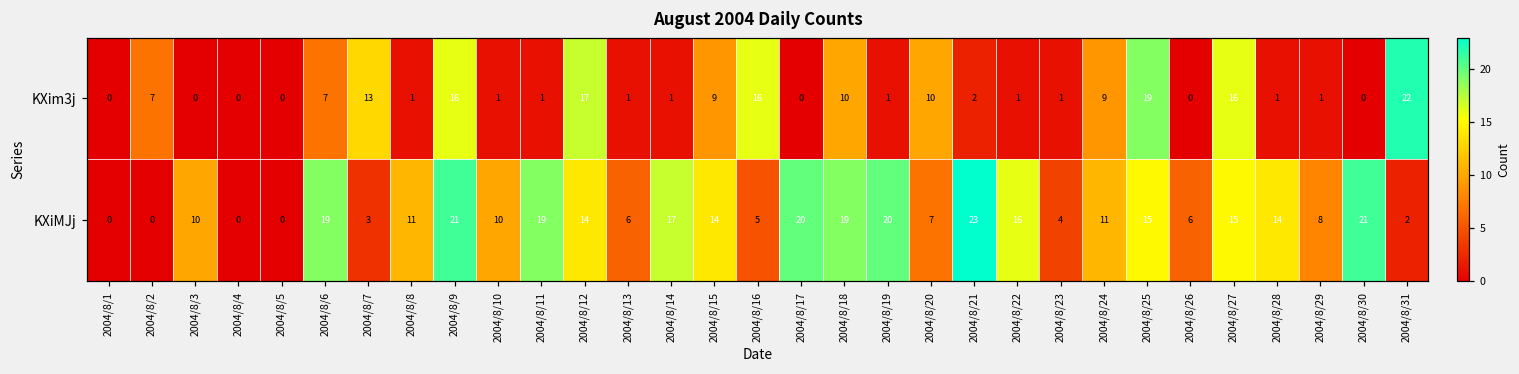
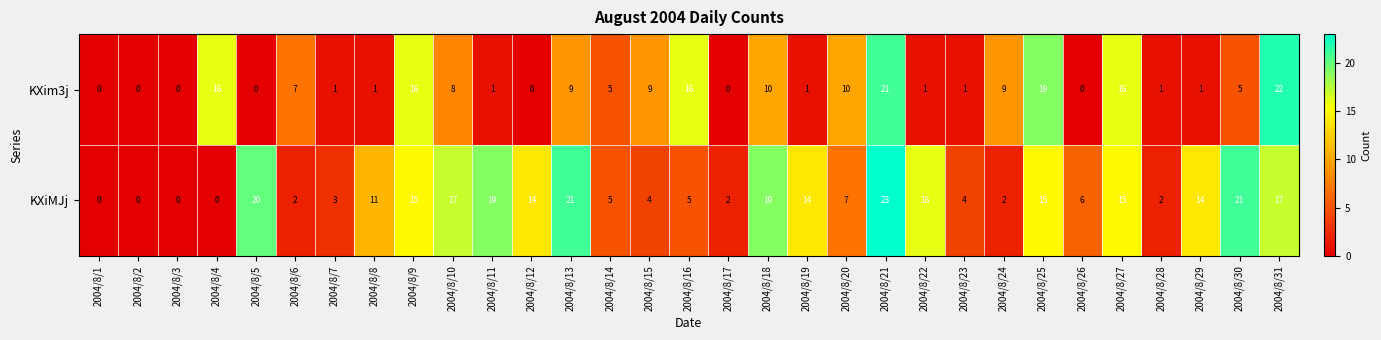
  {
    "KXim3j": {
      "2004/8/1": 0,
-     "2004/8/2": 7,
+     "2004/8/2": 0,
      "2004/8/3": 0,
-     "2004/8/4": 0,
+     "2004/8/4": 16,
      "2004/8/5": 0,
      "2004/8/6": 7,
-     "2004/8/7": 13,
+     "2004/8/7": 1,
      "2004/8/8": 1,
      "2004/8/9": 16,
-     "2004/8/10": 1,
+     "2004/8/10": 8,
      "2004/8/11": 1,
-     "2004/8/12": 17,
-     "2004/8/13": 1,
-     "2004/8/14": 1,
+     "2004/8/12": 0,
+     "2004/8/13": 9,
+     "2004/8/14": 5,
      "2004/8/15": 9,
      "2004/8/16": 16,
      "2004/8/17": 0,
      "2004/8/18": 10,
      "2004/8/19": 1,
      "2004/8/20": 10,
-     "2004/8/21": 2,
+     "2004/8/21": 21,
      "2004/8/22": 1,
      "2004/8/23": 1,
      "2004/8/24": 9,
      "2004/8/25": 19,
      "2004/8/26": 0,
      "2004/8/27": 16,
      "2004/8/28": 1,
      "2004/8/29": 1,
-     "2004/8/30": 0,
+     "2004/8/30": 5,
      "2004/8/31": 22
    },
    "KXiMJj": {
      "2004/8/1": 0,
      "2004/8/2": 0,
-     "2004/8/3": 10,
+     "2004/8/3": 0,
      "2004/8/4": 0,
-     "2004/8/5": 0,
-     "2004/8/6": 19,
+     "2004/8/5": 20,
+     "2004/8/6": 2,
      "2004/8/7": 3,
      "2004/8/8": 11,
-     "2004/8/9": 21,
-     "2004/8/10": 10,
+     "2004/8/9": 15,
+     "2004/8/10": 17,
      "2004/8/11": 19,
      "2004/8/12": 14,
-     "2004/8/13": 6,
-     "2004/8/14": 17,
-     "2004/8/15": 14,
+     "2004/8/13": 21,
+     "2004/8/14": 5,
+     "2004/8/15": 4,
      "2004/8/16": 5,
-     "2004/8/17": 20,
+     "2004/8/17": 2,
      "2004/8/18": 19,
-     "2004/8/19": 20,
+     "2004/8/19": 14,
      "2004/8/20": 7,
      "2004/8/21": 23,
      "2004/8/22": 16,
      "2004/8/23": 4,
-     "2004/8/24": 11,
+     "2004/8/24": 2,
      "2004/8/25": 15,
      "2004/8/26": 6,
      "2004/8/27": 15,
-     "2004/8/28": 14,
-     "2004/8/29": 8,
+     "2004/8/28": 2,
+     "2004/8/29": 14,
      "2004/8/30": 21,
-     "2004/8/31": 2
+     "2004/8/31": 17
    }
  }
